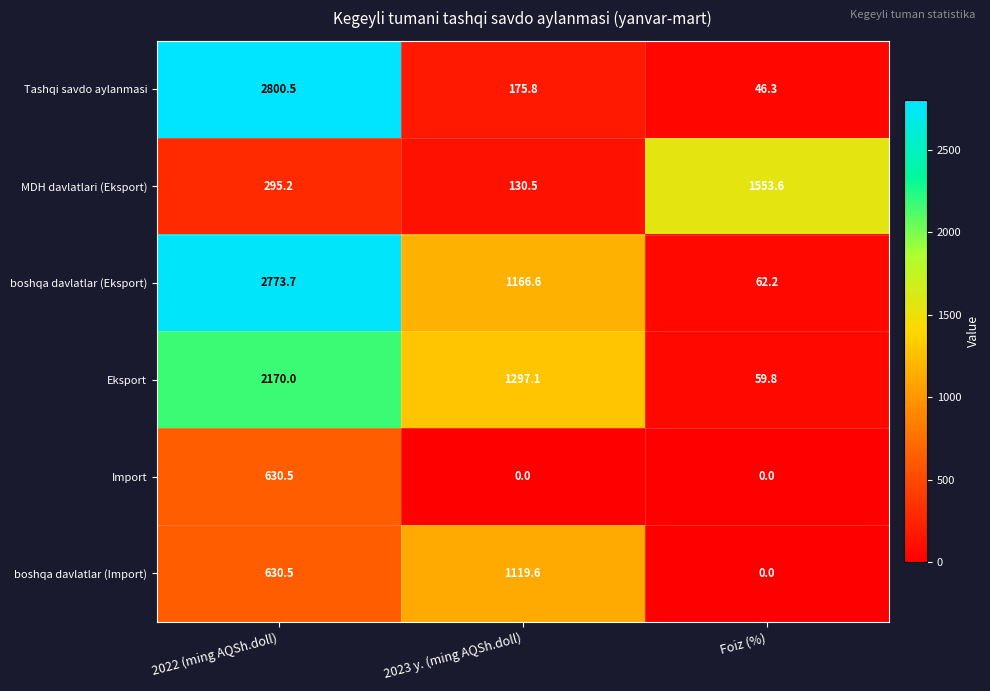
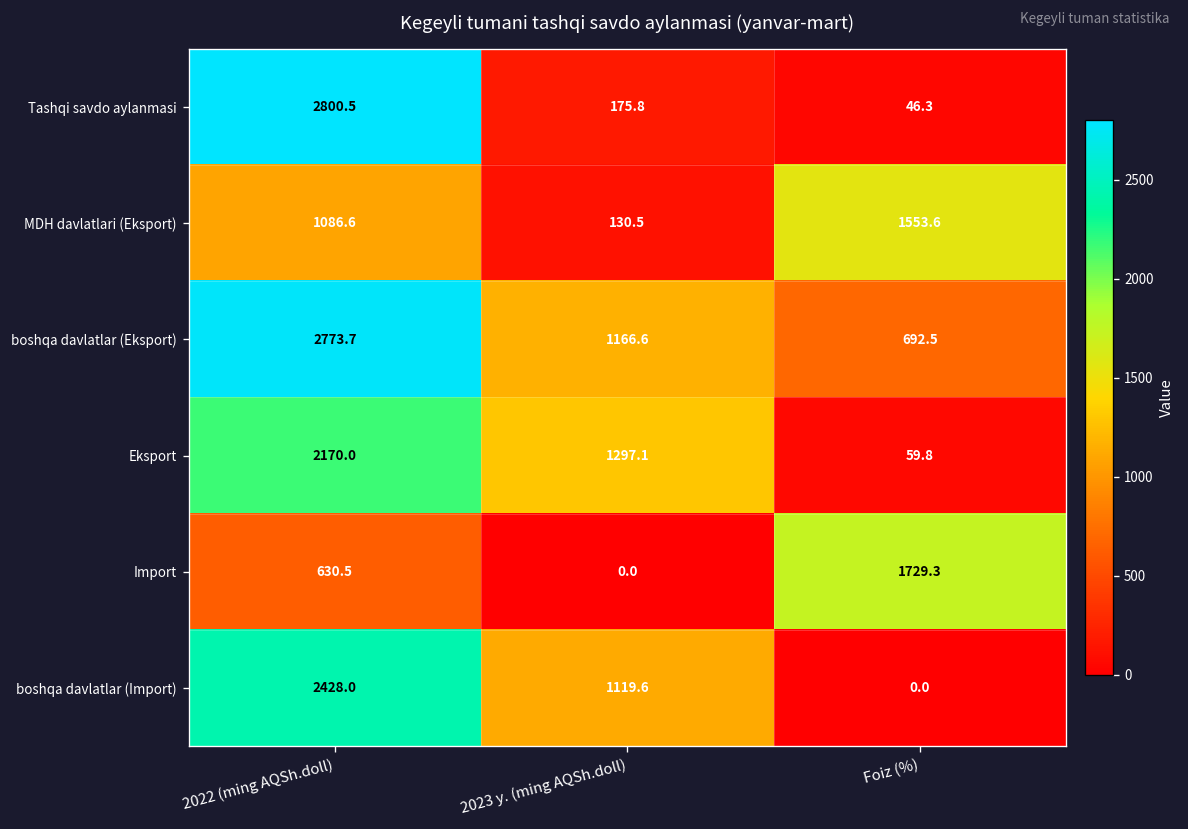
  {
    "Tashqi savdo aylanmasi": {
      "2022 (ming AQSh.doll)": 2800.5,
      "2023 y. (ming AQSh.doll)": 175.8,
      "Foiz (%)": 46.3
    },
    "MDH davlatlari (Eksport)": {
-     "2022 (ming AQSh.doll)": 295.2,
+     "2022 (ming AQSh.doll)": 1086.6,
      "2023 y. (ming AQSh.doll)": 130.5,
      "Foiz (%)": 1553.6
    },
    "boshqa davlatlar (Eksport)": {
      "2022 (ming AQSh.doll)": 2773.7,
      "2023 y. (ming AQSh.doll)": 1166.6,
-     "Foiz (%)": 62.2
+     "Foiz (%)": 692.5
    },
    "Eksport": {
      "2022 (ming AQSh.doll)": 2170.0,
      "2023 y. (ming AQSh.doll)": 1297.1,
      "Foiz (%)": 59.8
    },
    "Import": {
      "2022 (ming AQSh.doll)": 630.5,
      "2023 y. (ming AQSh.doll)": 0.0,
-     "Foiz (%)": 0.0
+     "Foiz (%)": 1729.3
    },
    "boshqa davlatlar (Import)": {
-     "2022 (ming AQSh.doll)": 630.5,
+     "2022 (ming AQSh.doll)": 2428.0,
      "2023 y. (ming AQSh.doll)": 1119.6,
      "Foiz (%)": 0.0
    }
  }
